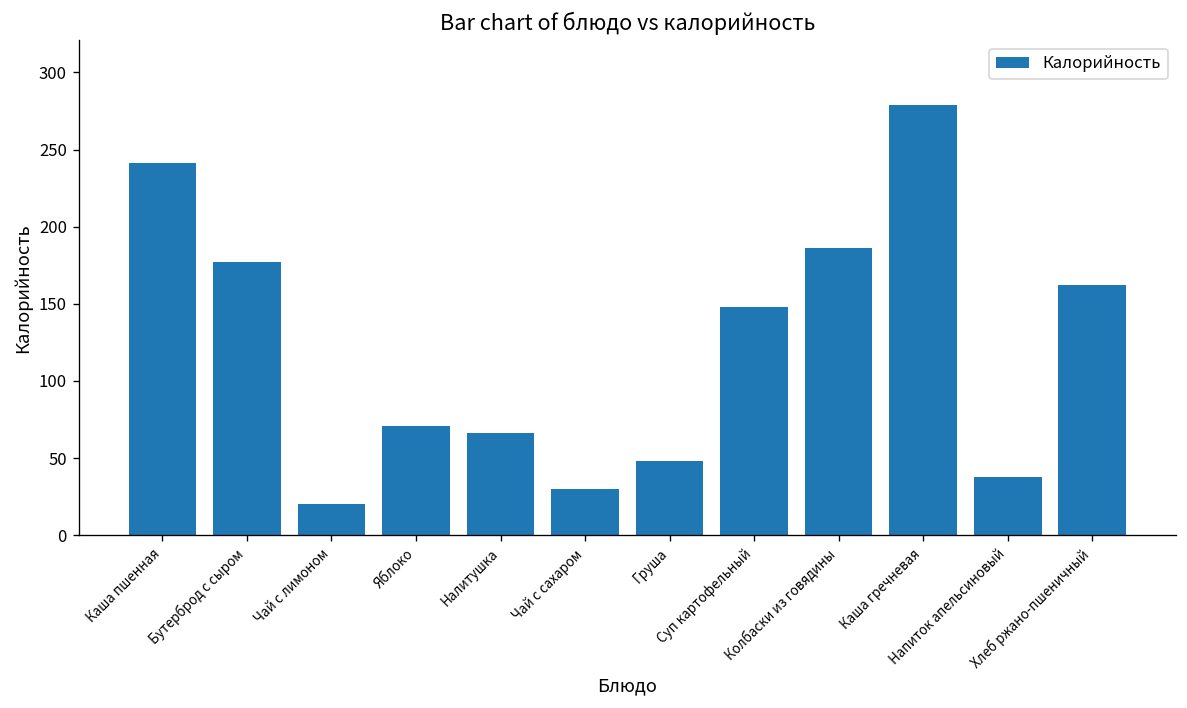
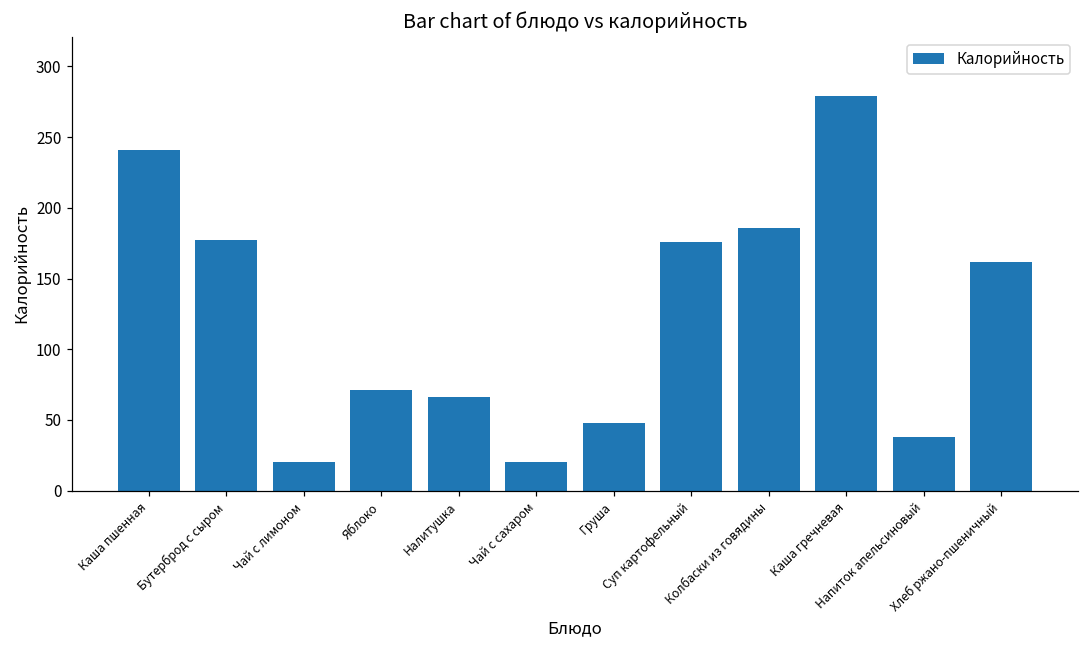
  {
    "Каша пшенная": 241,
    "Бутерброд с сыром": 177,
    "Чай с лимоном": 20,
    "Яблоко": 71,
    "Налитушка": 66,
-   "Чай с сахаром": 30,
+   "Чай с сахаром": 20,
    "Груша": 48,
-   "Суп картофельный": 148,
+   "Суп картофельный": 176,
    "Колбаски из говядины": 186,
    "Каша гречневая": 279,
    "Напиток апельсиновый": 38,
    "Хлеб ржано-пшеничный": 162
  }
